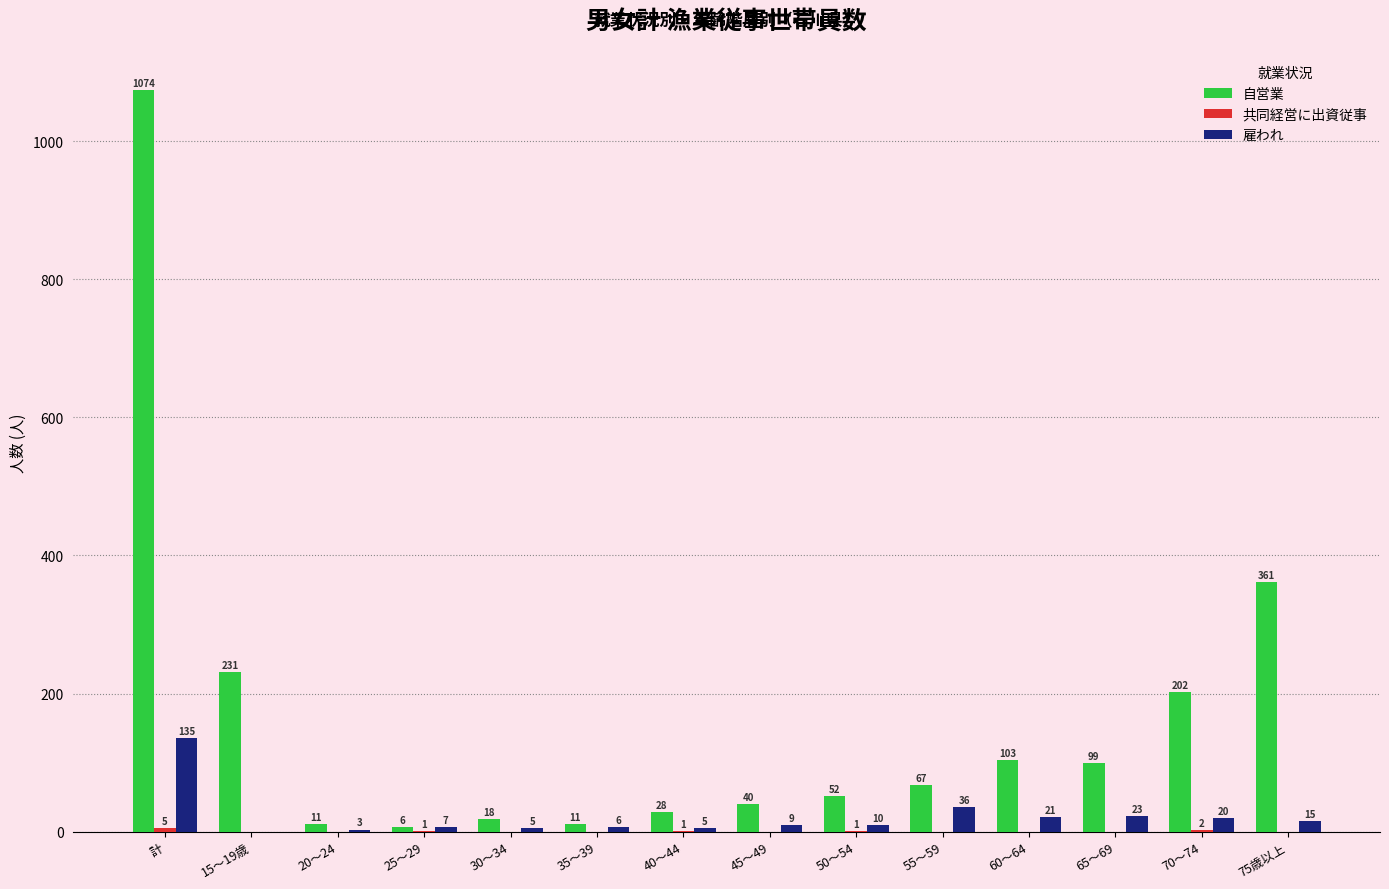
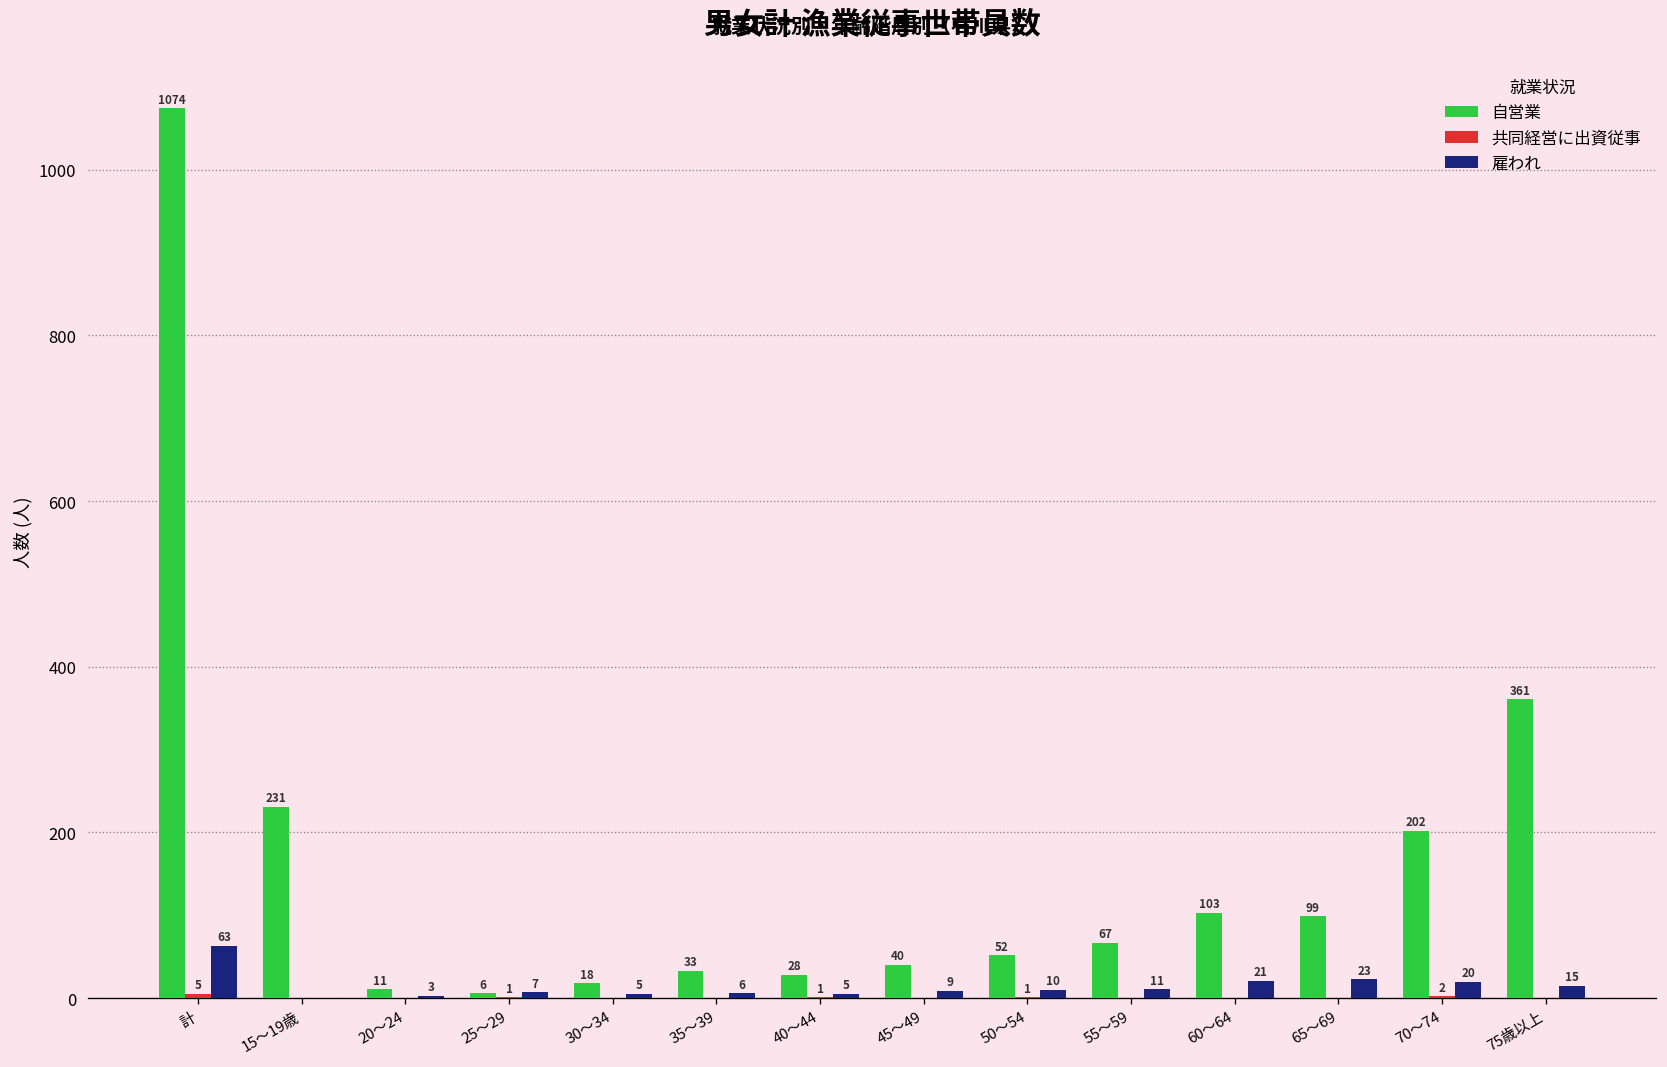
  {
    "自営業": {
      "計": 1074,
      "15～19歳": 231,
      "20～24": 11,
      "25～29": 6,
      "30～34": 18,
-     "35～39": 11,
+     "35～39": 33,
      "40～44": 28,
      "45～49": 40,
      "50～54": 52,
      "55～59": 67,
      "60～64": 103,
      "65～69": 99,
      "70～74": 202,
      "75歳以上": 361
    },
    "共同経営に出資従事": {
      "計": 5,
      "25～29": 1,
      "40～44": 1,
      "50～54": 1,
      "70～74": 2
    },
    "雇われ": {
-     "計": 135,
+     "計": 63,
      "20～24": 3,
      "25～29": 7,
      "30～34": 5,
      "35～39": 6,
      "40～44": 5,
      "45～49": 9,
      "50～54": 10,
-     "55～59": 36,
+     "55～59": 11,
      "60～64": 21,
      "65～69": 23,
      "70～74": 20,
      "75歳以上": 15
    }
  }
